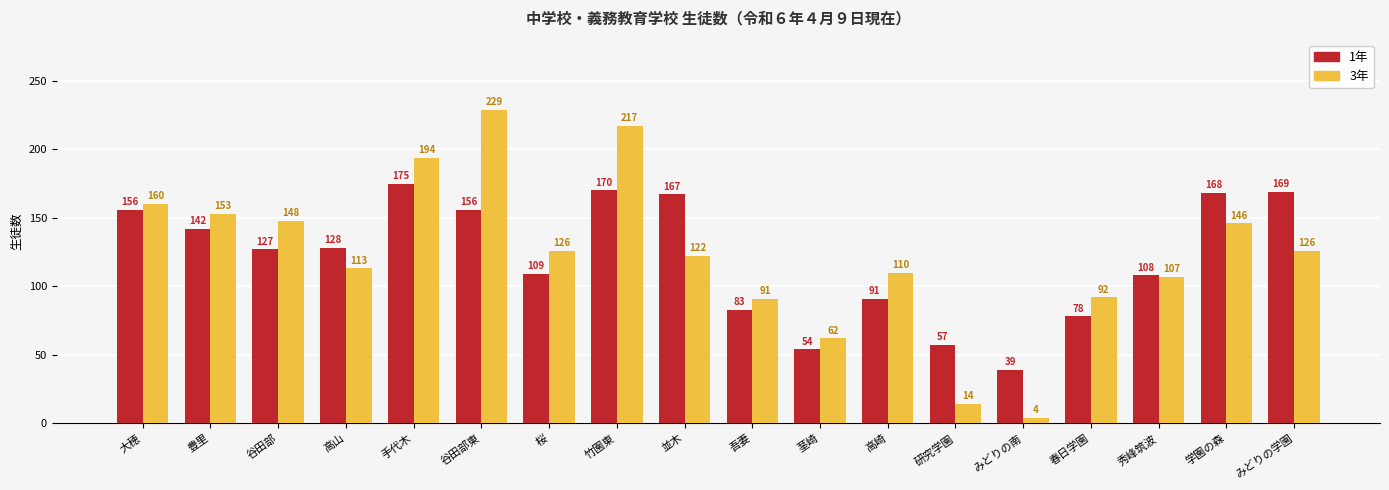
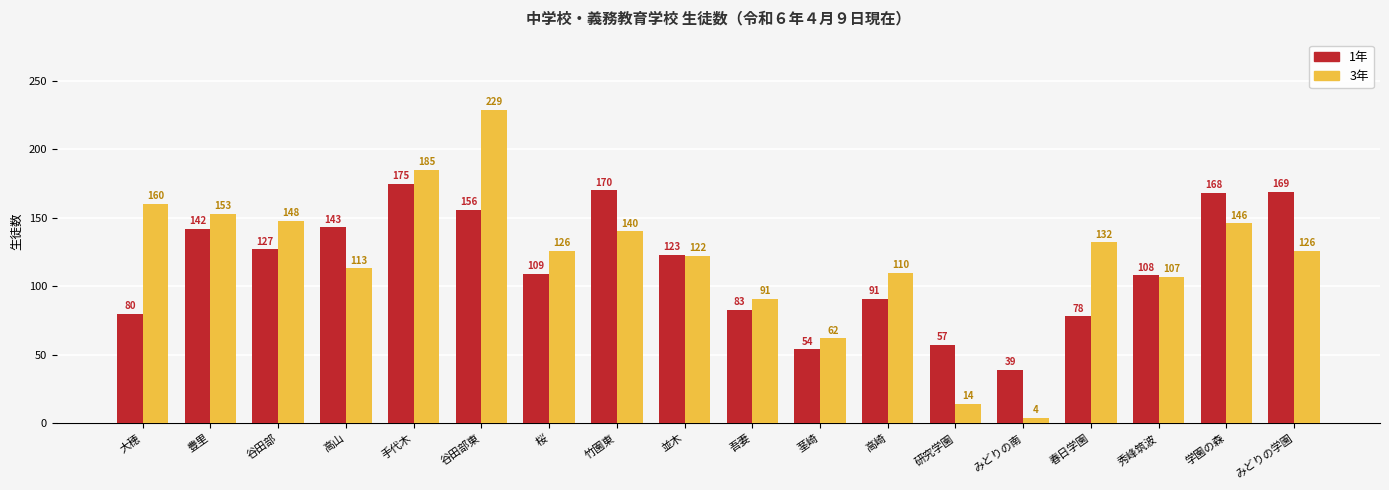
  {
    "1年": {
-     "大穂": 156,
+     "大穂": 80,
      "豊里": 142,
      "谷田部": 127,
-     "高山": 128,
+     "高山": 143,
      "手代木": 175,
      "谷田部東": 156,
      "桜": 109,
      "竹園東": 170,
-     "並木": 167,
+     "並木": 123,
      "吾妻": 83,
      "茎崎": 54,
      "高崎": 91,
      "研究学園": 57,
      "みどりの南": 39,
      "春日学園": 78,
      "秀峰筑波": 108,
      "学園の森": 168,
      "みどりの学園": 169
    },
    "3年": {
      "大穂": 160,
      "豊里": 153,
      "谷田部": 148,
      "高山": 113,
-     "手代木": 194,
+     "手代木": 185,
      "谷田部東": 229,
      "桜": 126,
-     "竹園東": 217,
+     "竹園東": 140,
      "並木": 122,
      "吾妻": 91,
      "茎崎": 62,
      "高崎": 110,
      "研究学園": 14,
      "みどりの南": 4,
-     "春日学園": 92,
+     "春日学園": 132,
      "秀峰筑波": 107,
      "学園の森": 146,
      "みどりの学園": 126
    }
  }
